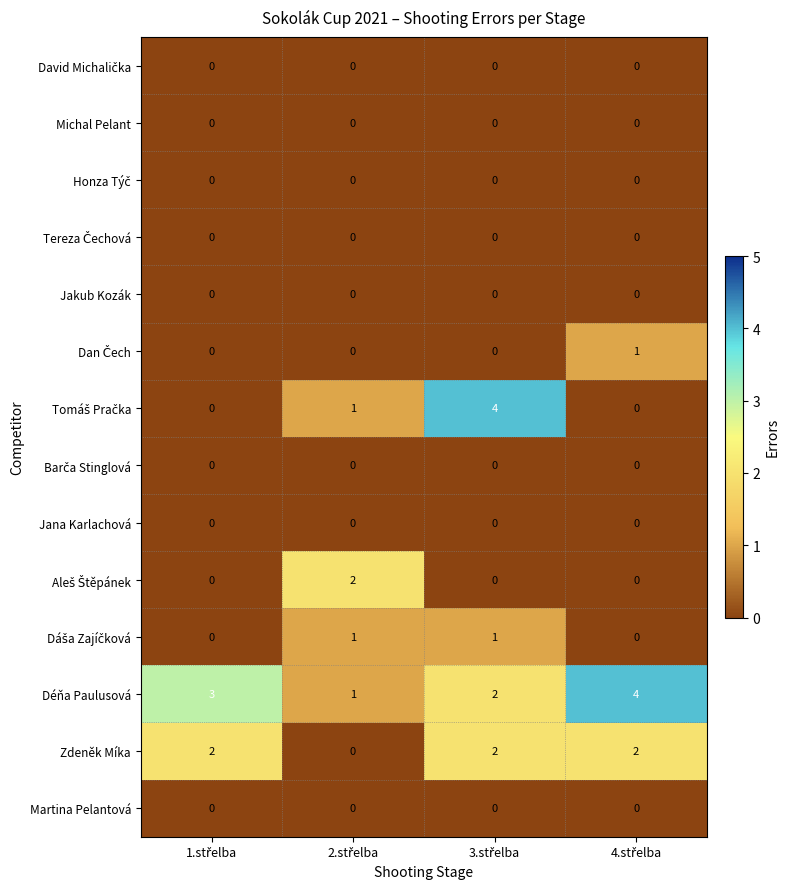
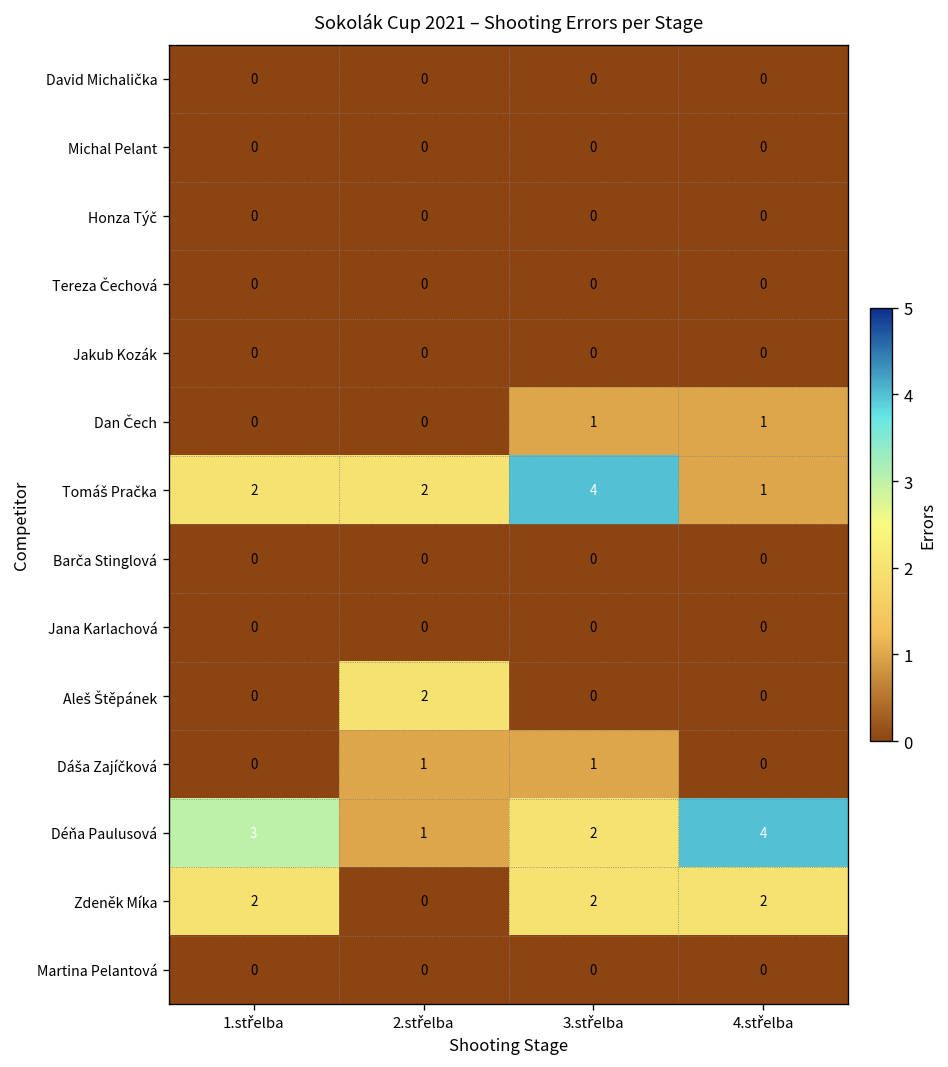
  {
    "David Michalička": {
      "1.střelba": 0,
      "2.střelba": 0,
      "3.střelba": 0,
      "4.střelba": 0
    },
    "Michal Pelant": {
      "1.střelba": 0,
      "2.střelba": 0,
      "3.střelba": 0,
      "4.střelba": 0
    },
    "Honza Týč": {
      "1.střelba": 0,
      "2.střelba": 0,
      "3.střelba": 0,
      "4.střelba": 0
    },
    "Tereza Čechová": {
      "1.střelba": 0,
      "2.střelba": 0,
      "3.střelba": 0,
      "4.střelba": 0
    },
    "Jakub Kozák": {
      "1.střelba": 0,
      "2.střelba": 0,
      "3.střelba": 0,
      "4.střelba": 0
    },
    "Dan Čech": {
      "1.střelba": 0,
      "2.střelba": 0,
-     "3.střelba": 0,
+     "3.střelba": 1,
      "4.střelba": 1
    },
    "Tomáš Pračka": {
-     "1.střelba": 0,
-     "2.střelba": 1,
+     "1.střelba": 2,
+     "2.střelba": 2,
      "3.střelba": 4,
-     "4.střelba": 0
+     "4.střelba": 1
    },
    "Barča Stinglová": {
      "1.střelba": 0,
      "2.střelba": 0,
      "3.střelba": 0,
      "4.střelba": 0
    },
    "Jana Karlachová": {
      "1.střelba": 0,
      "2.střelba": 0,
      "3.střelba": 0,
      "4.střelba": 0
    },
    "Aleš Štěpánek": {
      "1.střelba": 0,
      "2.střelba": 2,
      "3.střelba": 0,
      "4.střelba": 0
    },
    "Dáša Zajíčková": {
      "1.střelba": 0,
      "2.střelba": 1,
      "3.střelba": 1,
      "4.střelba": 0
    },
    "Déňa Paulusová": {
      "1.střelba": 3,
      "2.střelba": 1,
      "3.střelba": 2,
      "4.střelba": 4
    },
    "Zdeněk Míka": {
      "1.střelba": 2,
      "2.střelba": 0,
      "3.střelba": 2,
      "4.střelba": 2
    },
    "Martina Pelantová": {
      "1.střelba": 0,
      "2.střelba": 0,
      "3.střelba": 0,
      "4.střelba": 0
    }
  }
